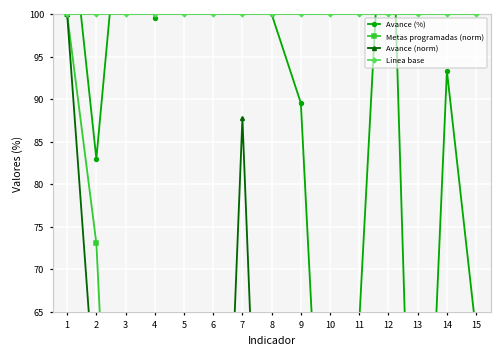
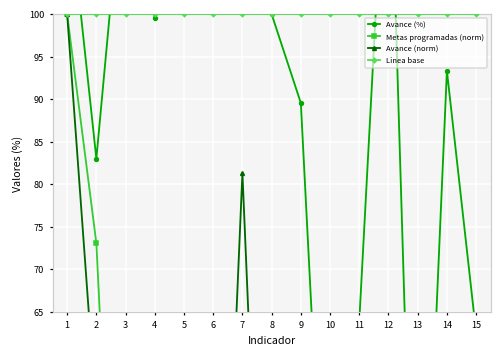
  {
    "Avance (%)": {
      "2": 83,
      "4": 99,
      "9": 90,
      "14": 93
    },
    "Avance (norm)": {
-     "7": 88
+     "7": 81
    }
  }
